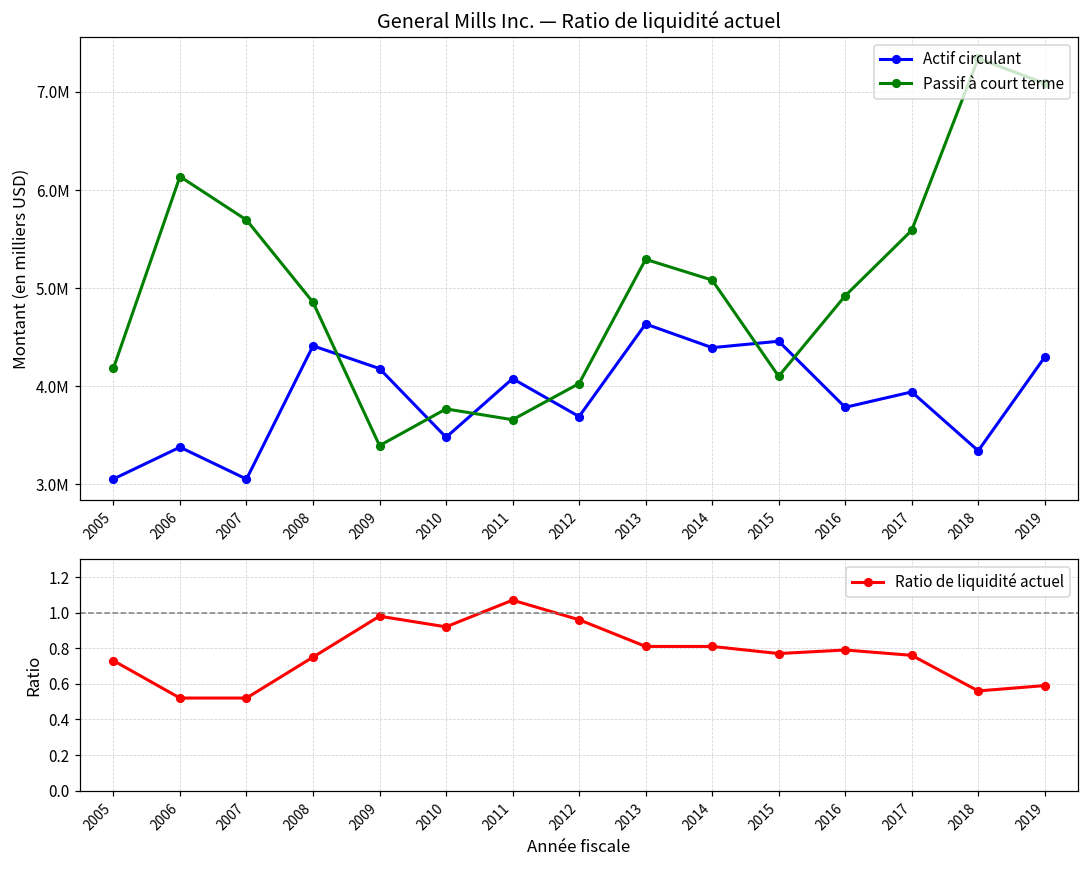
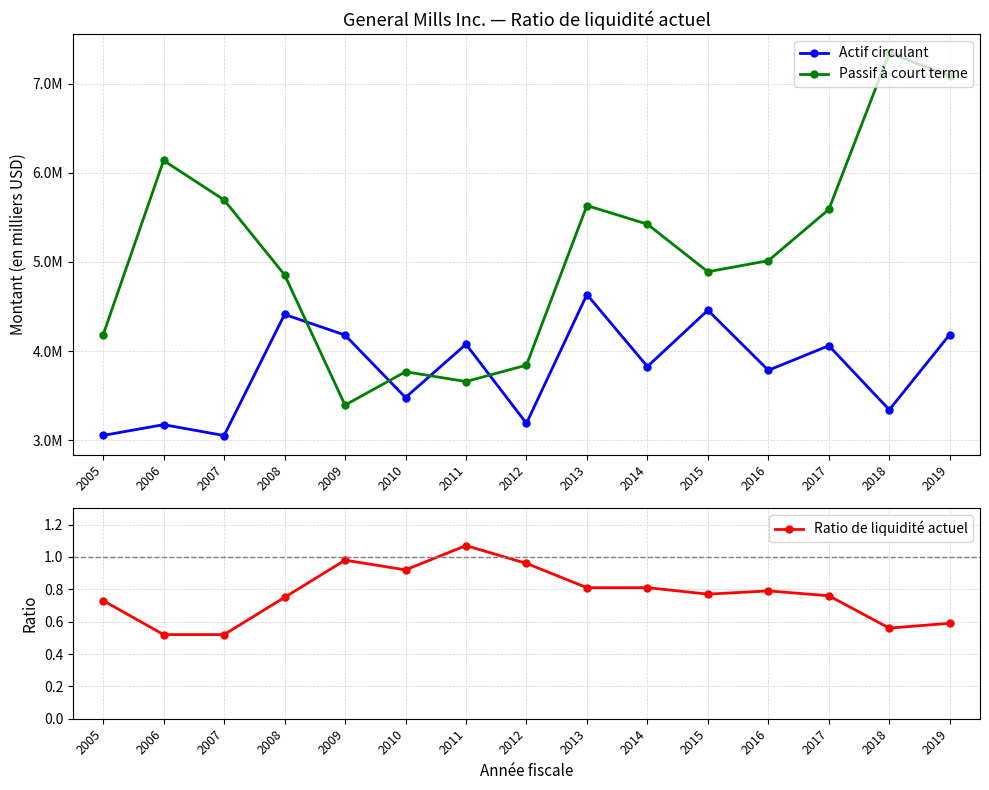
  {
    "General Mills Inc. — Ratio de liquidité actuel": {
      "Actif circulant": {
        "2005": 3100000,
-       "2006": 3400000,
+       "2006": 3200000,
        "2007": 3100000,
        "2008": 4400000,
        "2009": 4200000,
        "2010": 3500000,
        "2011": 4100000,
-       "2012": 3700000,
+       "2012": 3200000,
        "2013": 4600000,
-       "2014": 4400000,
+       "2014": 3800000,
        "2015": 4500000,
        "2016": 3800000,
-       "2017": 3900000,
+       "2017": 4100000,
        "2018": 3300000,
-       "2019": 4300000
+       "2019": 4200000
      },
      "Passif à court terme": {
        "2005": 4200000,
        "2006": 6100000,
        "2007": 5700000,
        "2008": 4900000,
        "2009": 3400000,
        "2010": 3800000,
        "2011": 3700000,
-       "2012": 4000000,
-       "2013": 5300000,
-       "2014": 5100000,
-       "2015": 4100000,
-       "2016": 4900000,
+       "2012": 3800000,
+       "2013": 5600000,
+       "2014": 5400000,
+       "2015": 4900000,
+       "2016": 5000000,
        "2017": 5600000
      }
    }
  }
